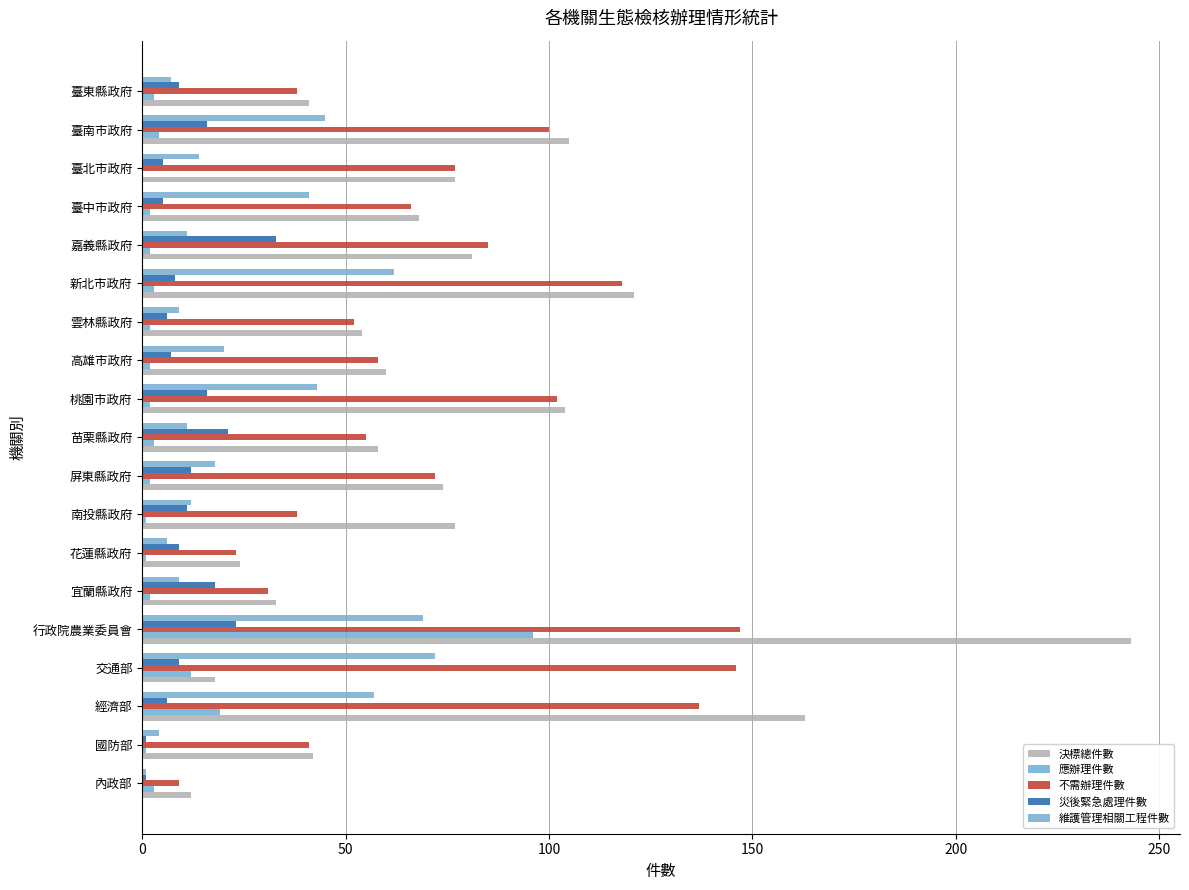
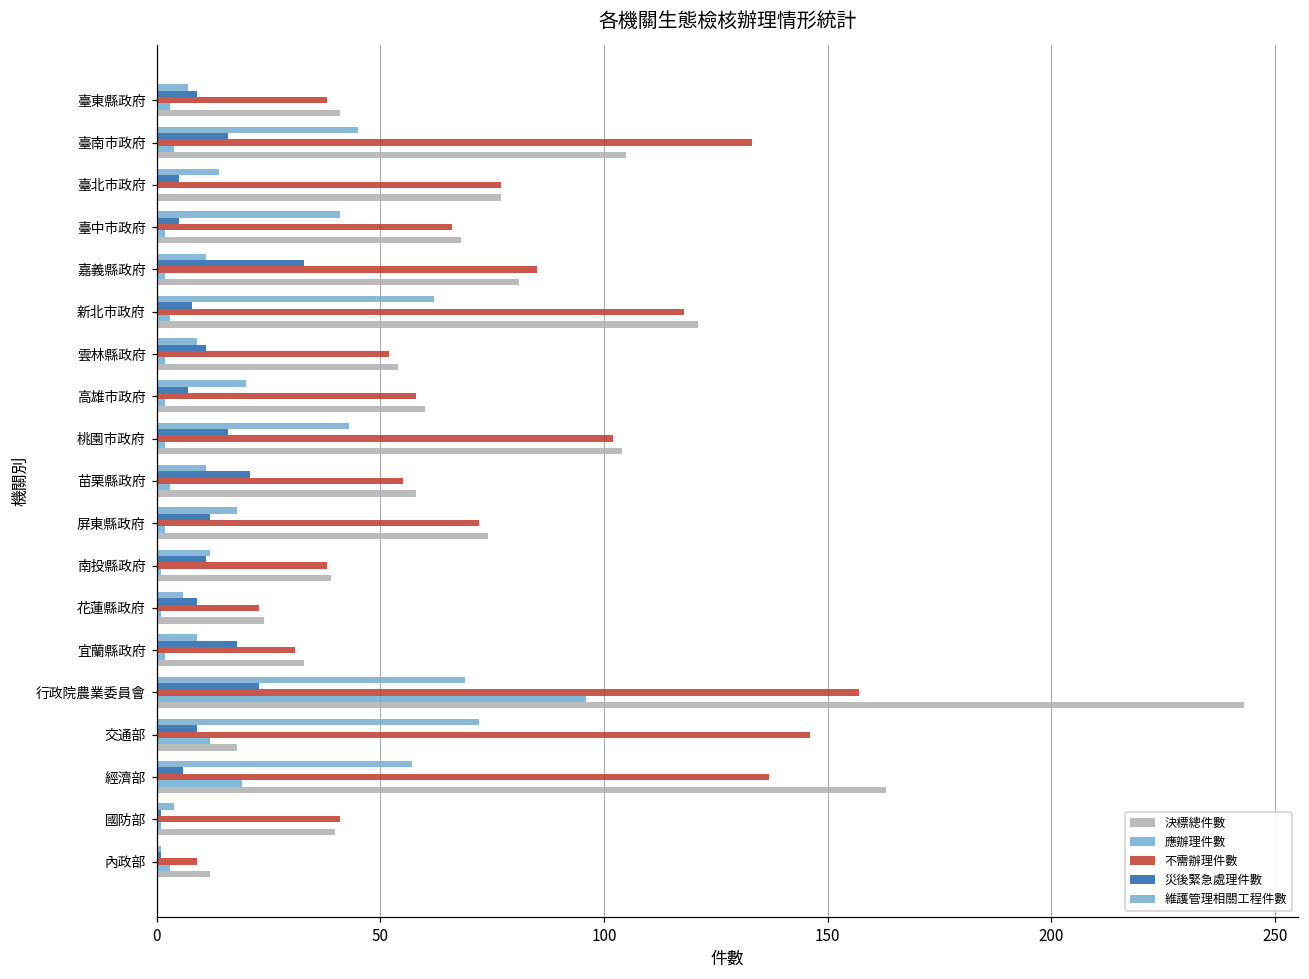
  {
    "決標總件數": {
      "臺東縣政府": 41,
      "臺南市政府": 105,
      "臺北市政府": 77,
      "臺中市政府": 68,
      "嘉義縣政府": 81,
      "新北市政府": 121,
      "雲林縣政府": 54,
      "高雄市政府": 60,
      "桃園市政府": 104,
      "苗栗縣政府": 58,
      "屏東縣政府": 74,
-     "南投縣政府": 77,
+     "南投縣政府": 39,
      "花蓮縣政府": 24,
      "宜蘭縣政府": 33,
      "行政院農業委員會": 243,
      "交通部": 18,
      "經濟部": 163,
-     "國防部": 42,
+     "國防部": 40,
      "內政部": 12
    },
    "不需辦理件數": {
      "臺東縣政府": 38,
-     "臺南市政府": 100,
+     "臺南市政府": 133,
      "臺北市政府": 77,
      "臺中市政府": 66,
      "嘉義縣政府": 85,
      "新北市政府": 118,
      "雲林縣政府": 52,
      "高雄市政府": 58,
      "桃園市政府": 102,
      "苗栗縣政府": 55,
      "屏東縣政府": 72,
      "南投縣政府": 38,
      "花蓮縣政府": 23,
      "宜蘭縣政府": 31,
-     "行政院農業委員會": 147,
+     "行政院農業委員會": 157,
      "交通部": 146,
      "經濟部": 137,
      "國防部": 41,
      "內政部": 9
    },
    "災後緊急處理件數": {
      "臺東縣政府": 9,
      "臺南市政府": 16,
      "臺北市政府": 5,
      "臺中市政府": 5,
      "嘉義縣政府": 33,
      "新北市政府": 8,
-     "雲林縣政府": 6,
+     "雲林縣政府": 11,
      "高雄市政府": 7,
      "桃園市政府": 16,
      "苗栗縣政府": 21,
      "屏東縣政府": 12,
      "南投縣政府": 11,
      "花蓮縣政府": 9,
      "宜蘭縣政府": 18,
      "行政院農業委員會": 23,
      "交通部": 9,
      "經濟部": 6,
      "國防部": 1,
      "內政部": 1
    }
  }
